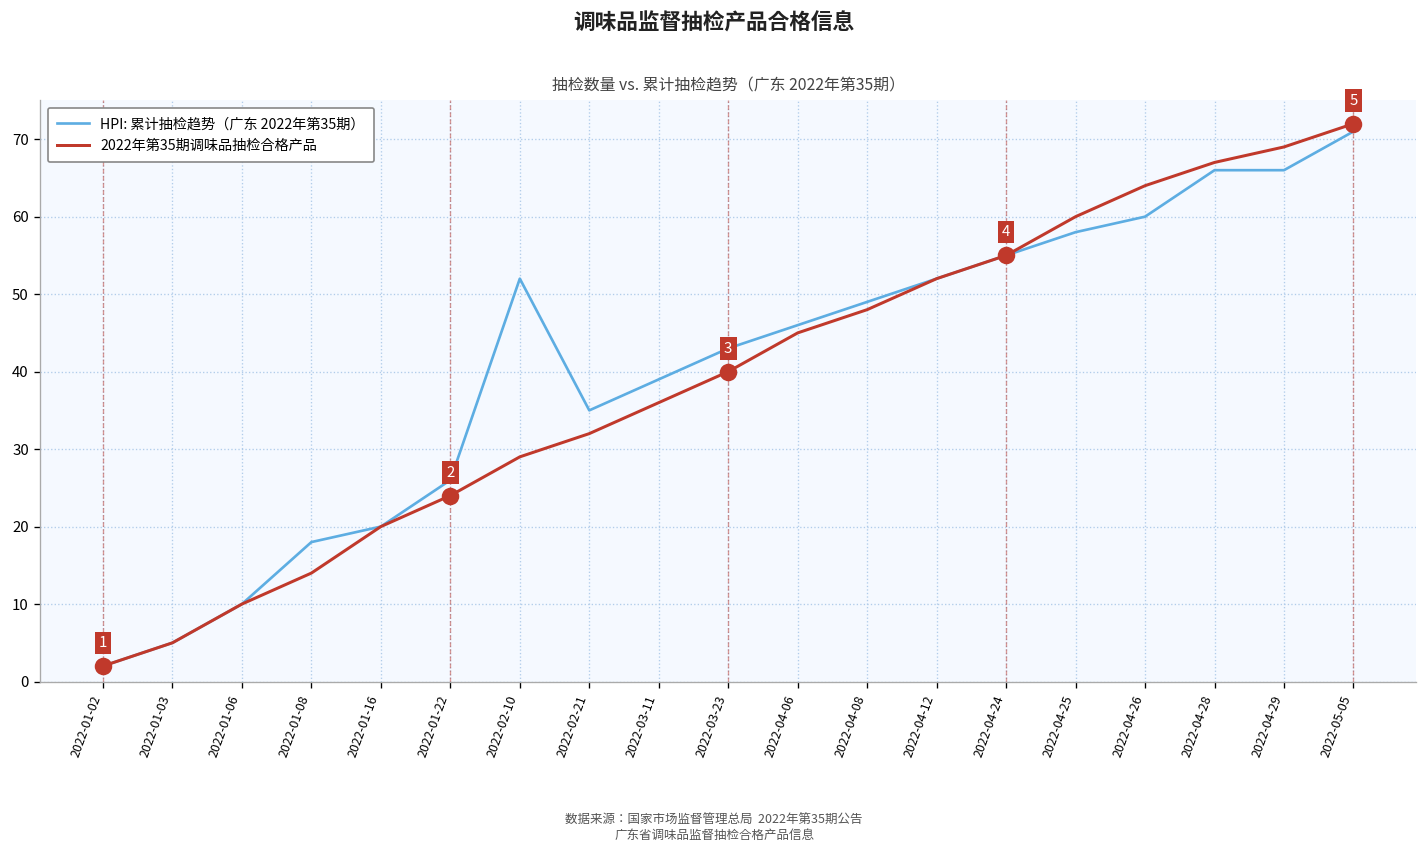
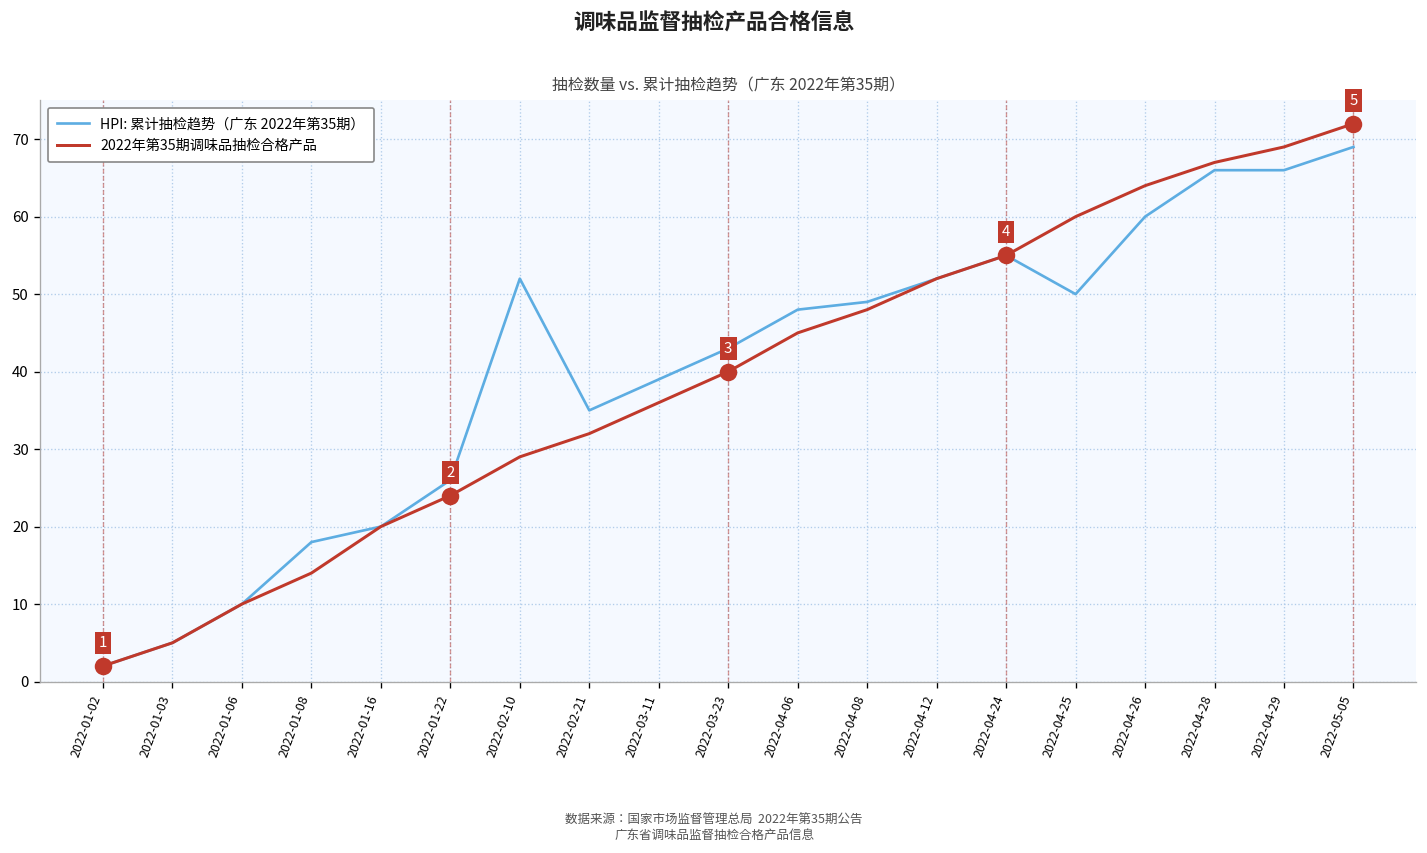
  {
    "HPI: 累计抽检趋势（广东 2022年第35期）": {
      "2022-01-08": 18,
      "2022-02-10": 52,
      "2022-02-21": 35,
      "2022-03-11": 39,
-     "2022-04-06": 46,
+     "2022-04-06": 48,
      "2022-04-08": 49,
-     "2022-04-25": 58,
+     "2022-04-25": 50,
      "2022-04-26": 60,
      "2022-04-28": 66,
      "2022-04-29": 66,
-     "2022-05-05": 71
+     "2022-05-05": 69
    }
  }
